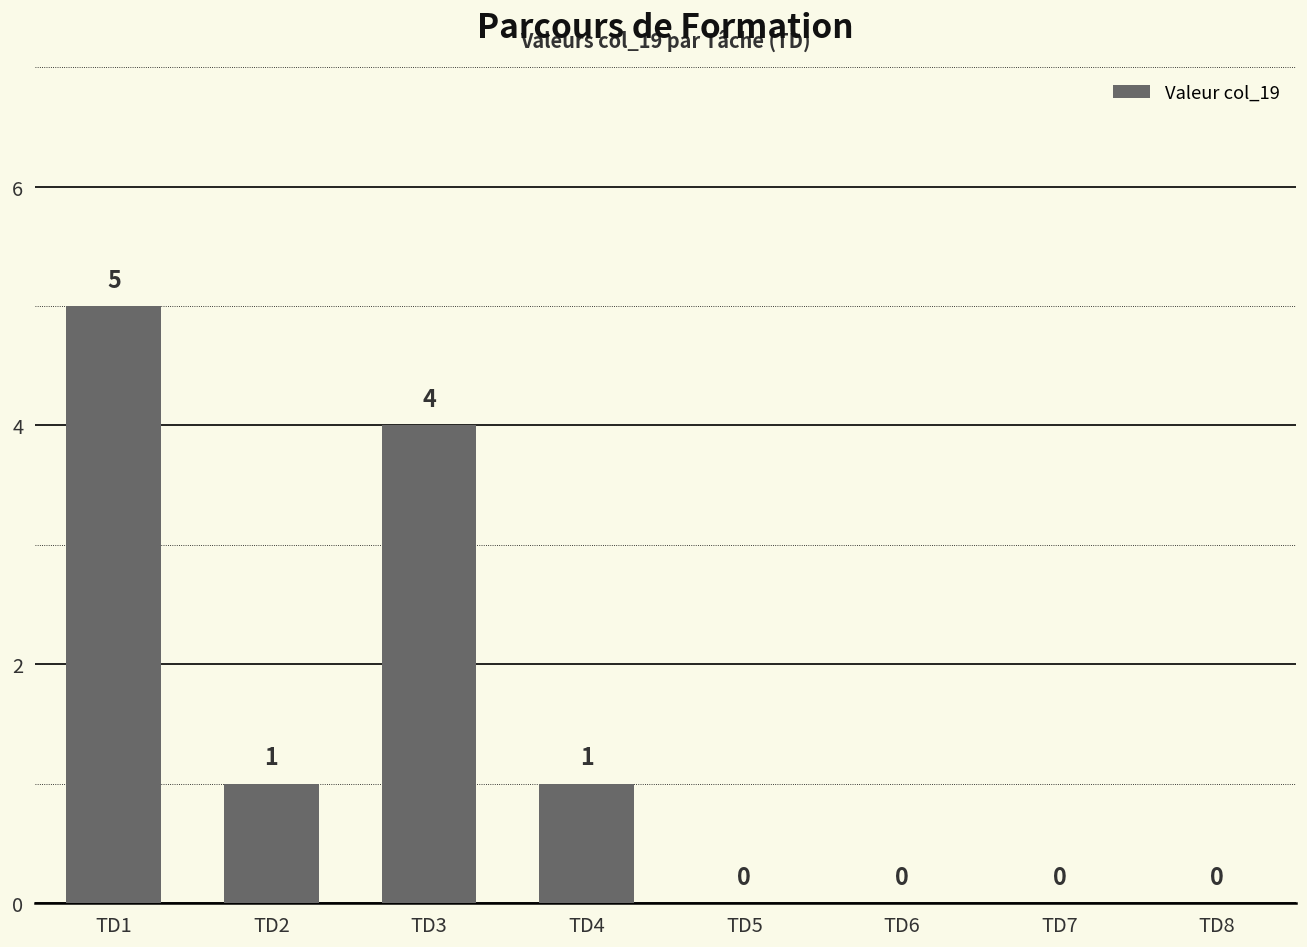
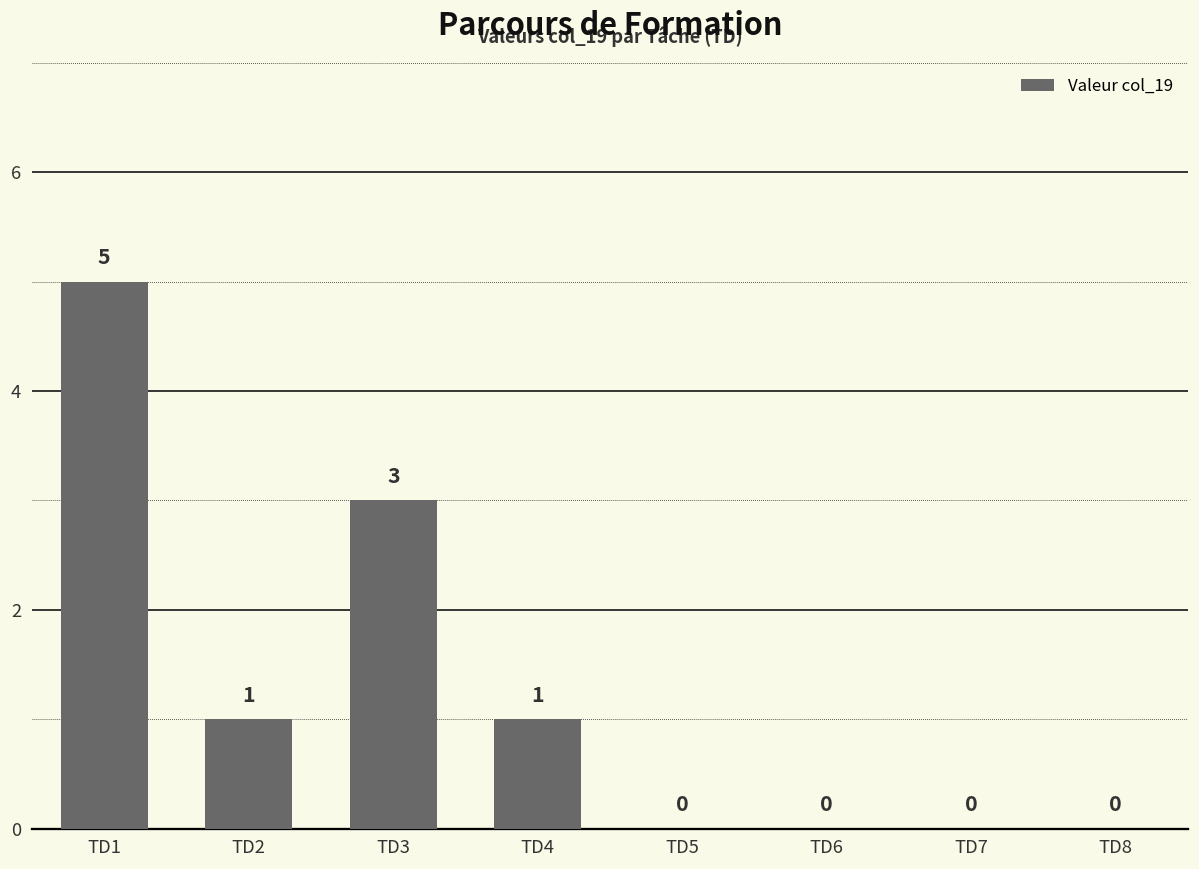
  {
    "TD1": 5,
    "TD2": 1,
-   "TD3": 4,
+   "TD3": 3,
    "TD4": 1,
    "TD5": 0,
    "TD6": 0,
    "TD7": 0,
    "TD8": 0
  }
